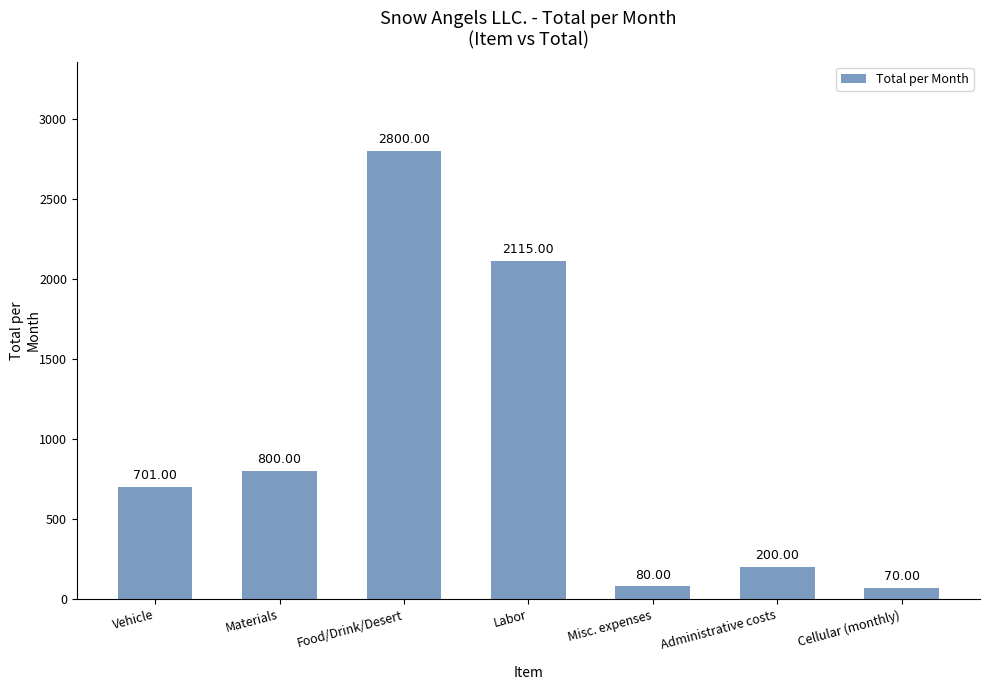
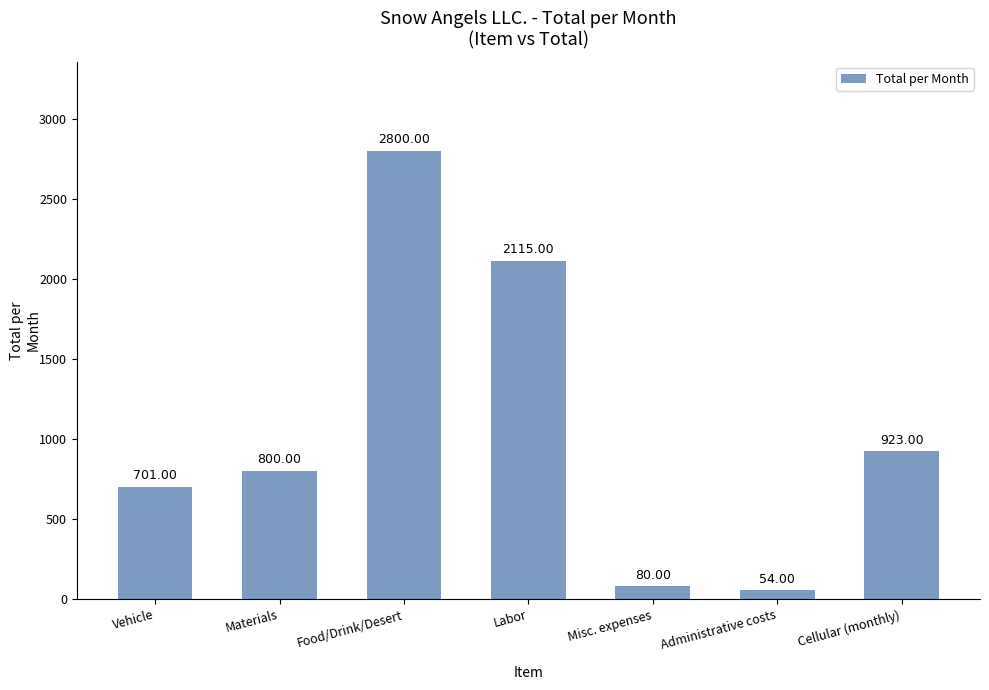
  {
    "Vehicle": 701.00,
    "Materials": 800.00,
    "Food/Drink/Desert": 2800.00,
    "Labor": 2115.00,
    "Misc. expenses": 80.00,
-   "Administrative costs": 200.00,
-   "Cellular (monthly)": 70.00
+   "Administrative costs": 54.00,
+   "Cellular (monthly)": 923.00
  }
